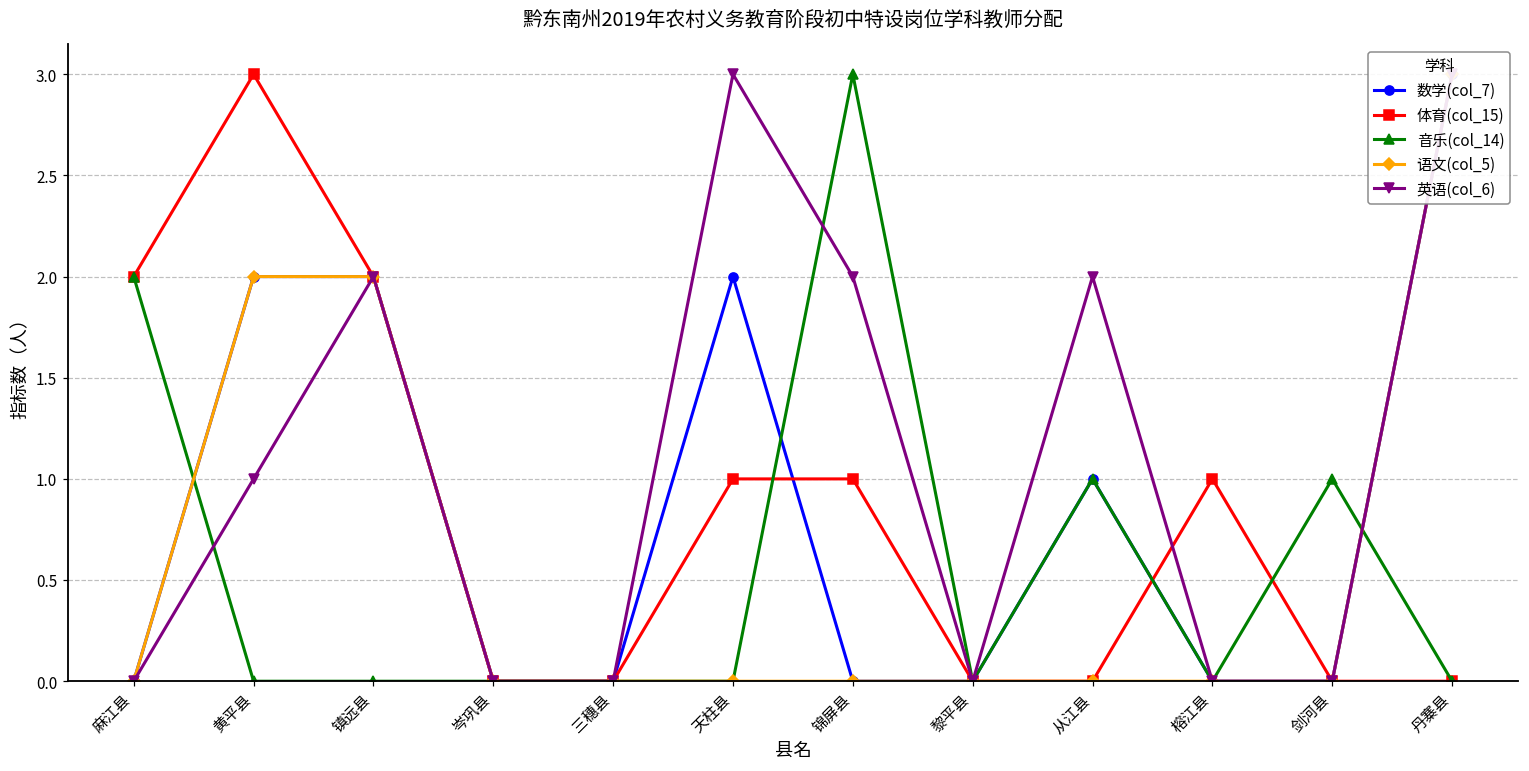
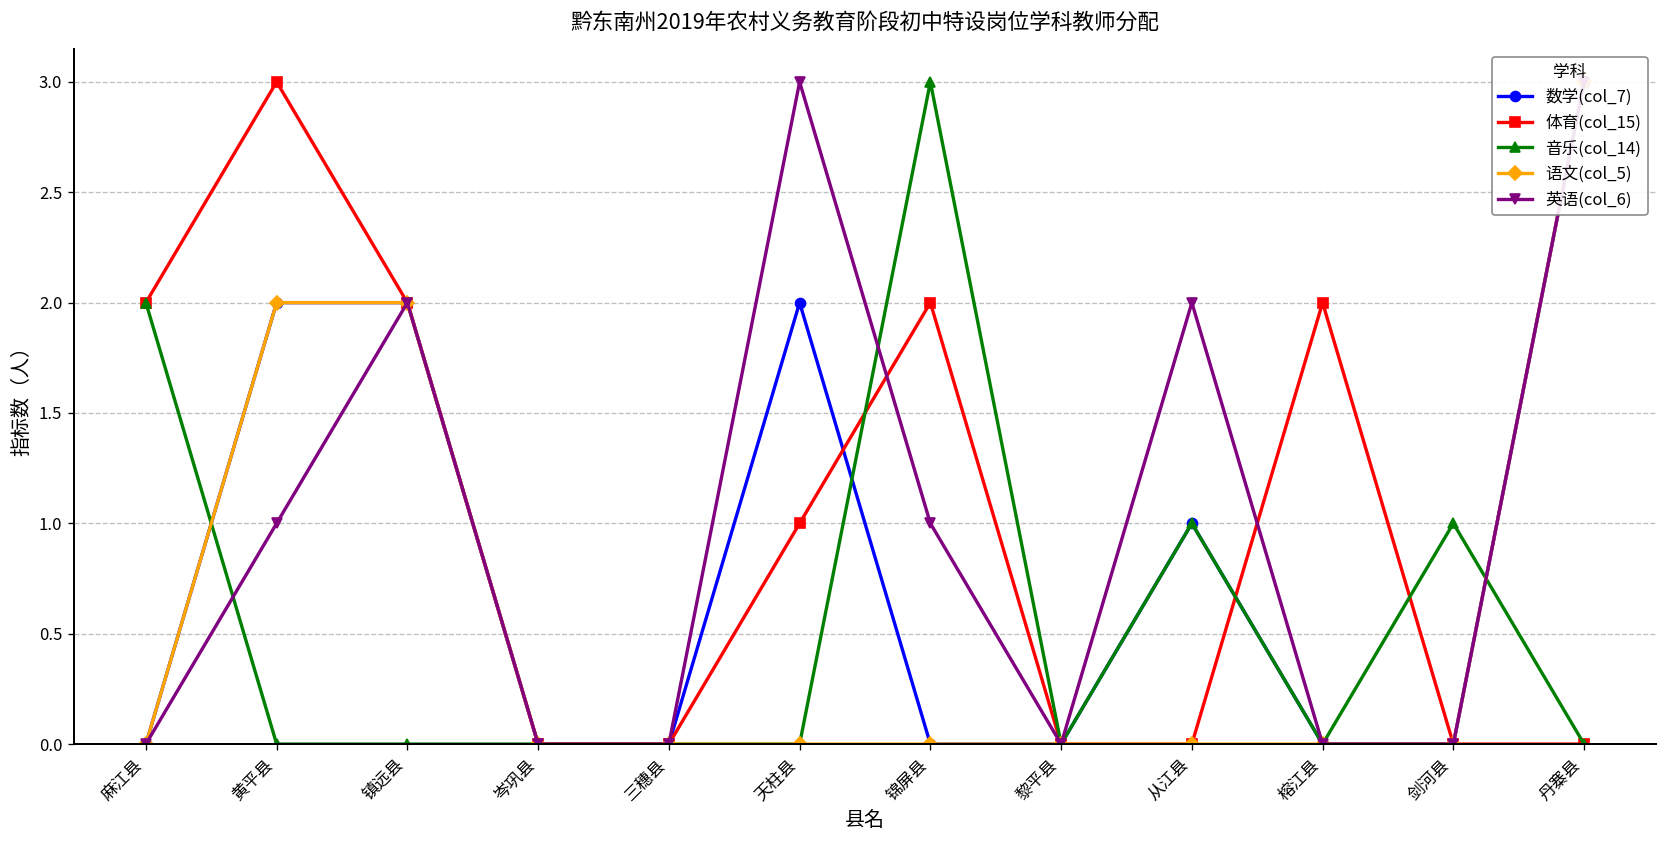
  {
    "数学(col_7)": {
      "天柱县": 2
    },
    "体育(col_15)": {
      "黄平县": 3,
      "天柱县": 1,
-     "锦屏县": 1,
-     "榕江县": 1
+     "锦屏县": 2,
+     "榕江县": 2
    },
    "音乐(col_14)": {
      "黄平县": 0,
      "镇远县": 0,
      "锦屏县": 3,
      "剑河县": 1
    },
    "英语(col_6)": {
      "黄平县": 1,
      "天柱县": 3,
-     "锦屏县": 2,
+     "锦屏县": 1,
      "从江县": 2
    }
  }
